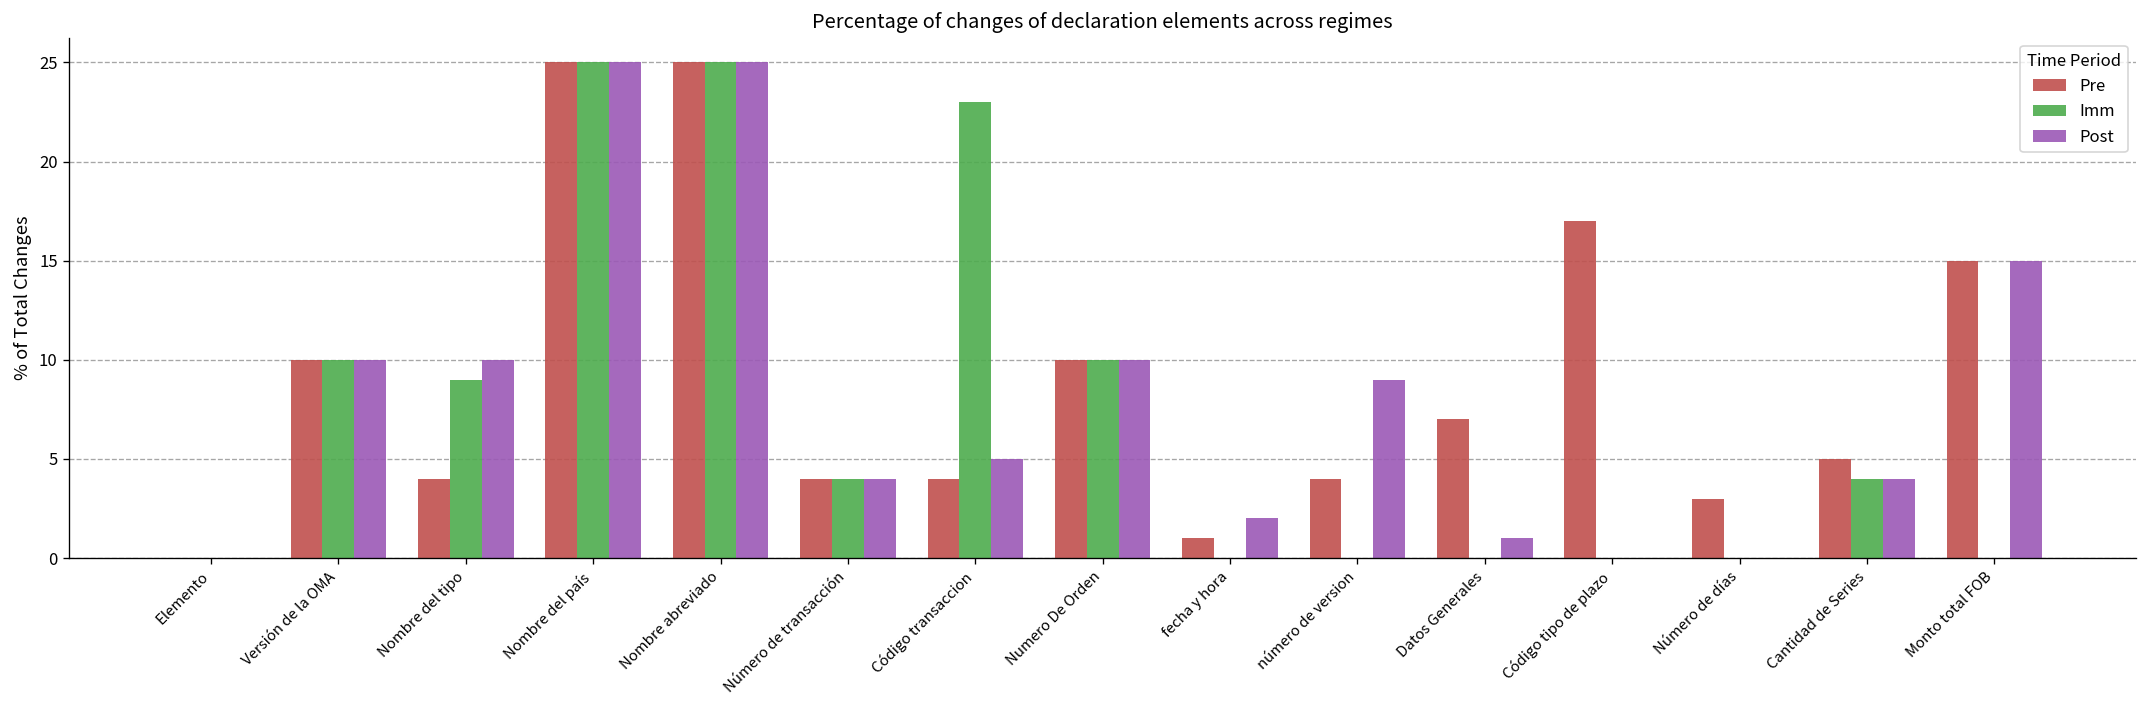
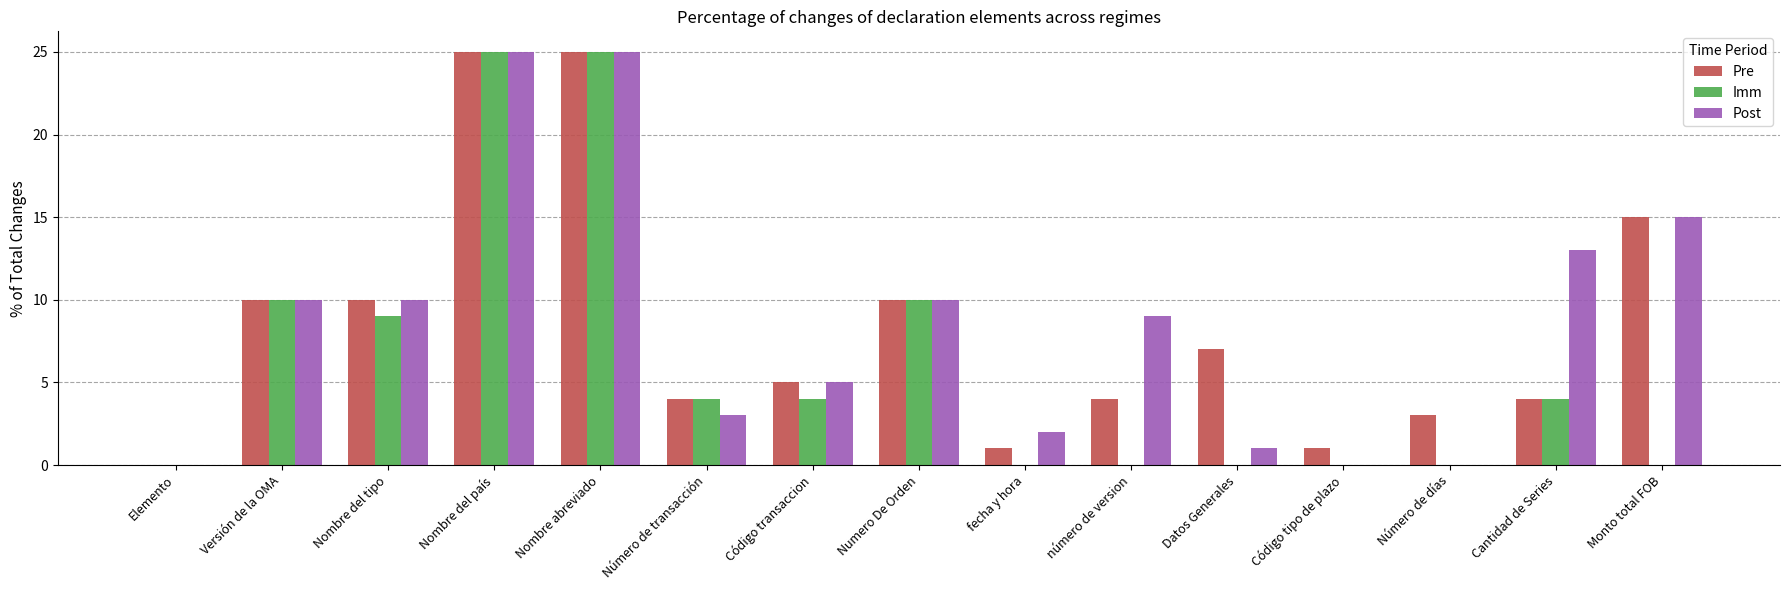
  {
    "Pre": {
      "Elemento": 0,
      "Versión de la OMA": 10,
-     "Nombre del tipo": 4,
+     "Nombre del tipo": 10,
      "Nombre del país": 25,
      "Nombre abreviado": 25,
      "Número de transacción": 4,
-     "Código transaccion": 4,
+     "Código transaccion": 5,
      "Numero De Orden": 10,
      "fecha y hora": 1,
      "número de version": 4,
      "Datos Generales": 7,
-     "Código tipo de plazo": 17,
+     "Código tipo de plazo": 1,
      "Número de días": 3,
-     "Cantidad de Series": 5,
+     "Cantidad de Series": 4,
      "Monto total FOB": 15
    },
    "Imm": {
      "Elemento": 0,
      "Versión de la OMA": 10,
      "Nombre del tipo": 9,
      "Nombre del país": 25,
      "Nombre abreviado": 25,
      "Número de transacción": 4,
-     "Código transaccion": 23,
+     "Código transaccion": 4,
      "Numero De Orden": 10,
      "fecha y hora": 0,
      "número de version": 0,
      "Datos Generales": 0,
      "Código tipo de plazo": 0,
      "Número de días": 0,
      "Cantidad de Series": 4,
      "Monto total FOB": 0
    },
    "Post": {
      "Elemento": 0,
      "Versión de la OMA": 10,
      "Nombre del tipo": 10,
      "Nombre del país": 25,
      "Nombre abreviado": 25,
-     "Número de transacción": 4,
+     "Número de transacción": 3,
      "Código transaccion": 5,
      "Numero De Orden": 10,
      "fecha y hora": 2,
      "número de version": 9,
      "Datos Generales": 1,
      "Código tipo de plazo": 0,
      "Número de días": 0,
-     "Cantidad de Series": 4,
+     "Cantidad de Series": 13,
      "Monto total FOB": 15
    }
  }
